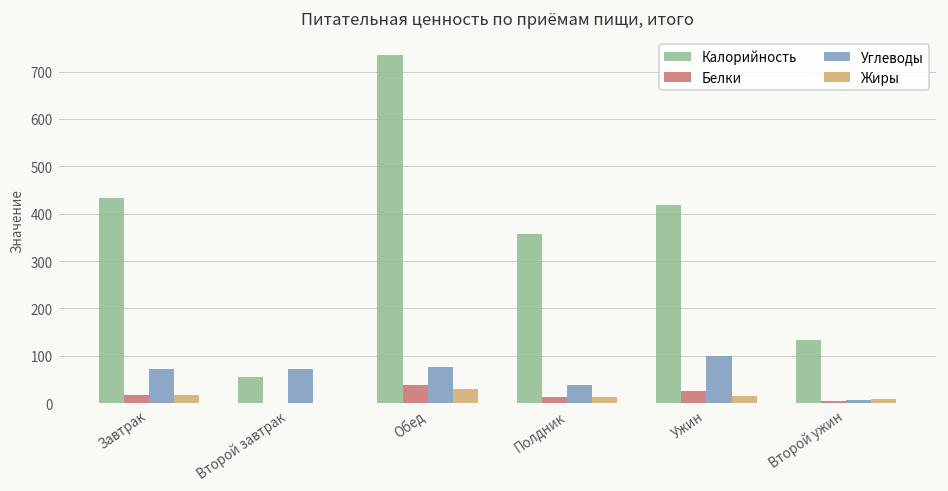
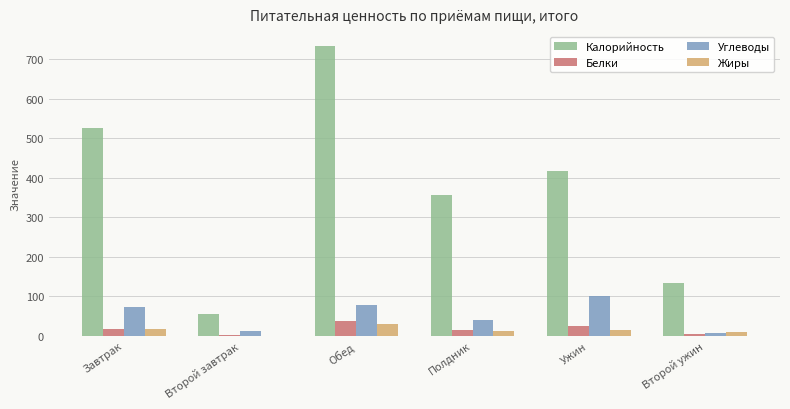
  {
    "Калорийность": {
-     "Завтрак": 430,
+     "Завтрак": 530,
      "Второй завтрак": 60,
      "Обед": 740,
      "Полдник": 360,
      "Ужин": 420,
      "Второй ужин": 130
    },
    "Углеводы": {
      "Завтрак": 70,
-     "Второй завтрак": 70,
+     "Второй завтрак": 10,
      "Обед": 80,
      "Полдник": 40,
      "Ужин": 100,
      "Второй ужин": 10
    }
  }
